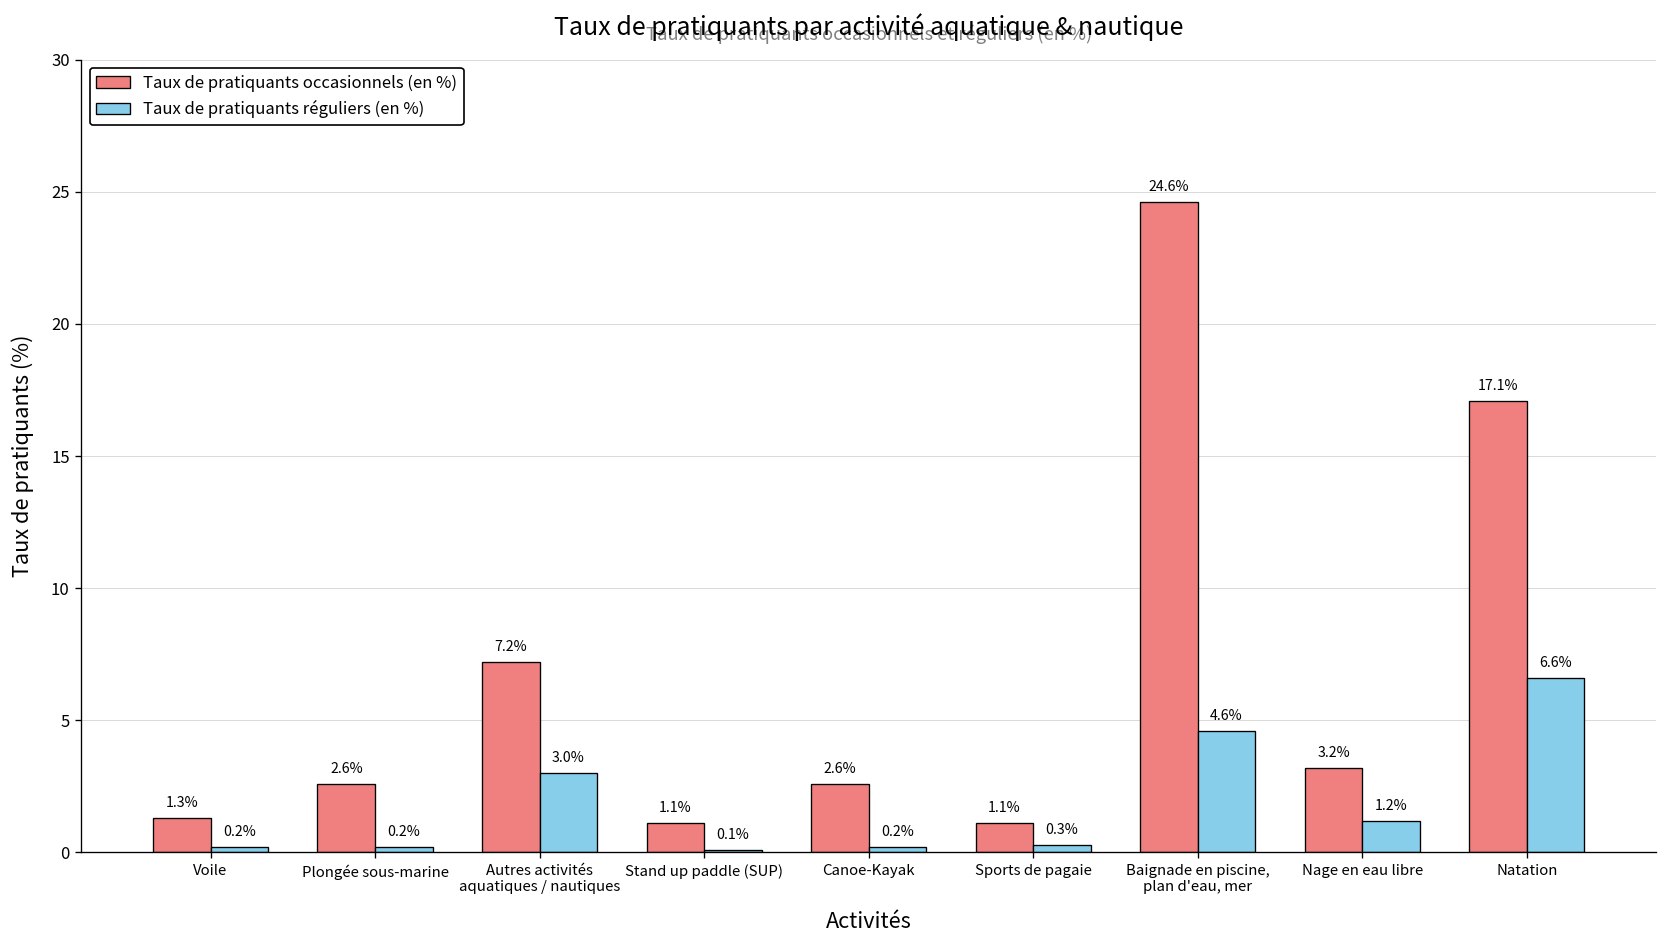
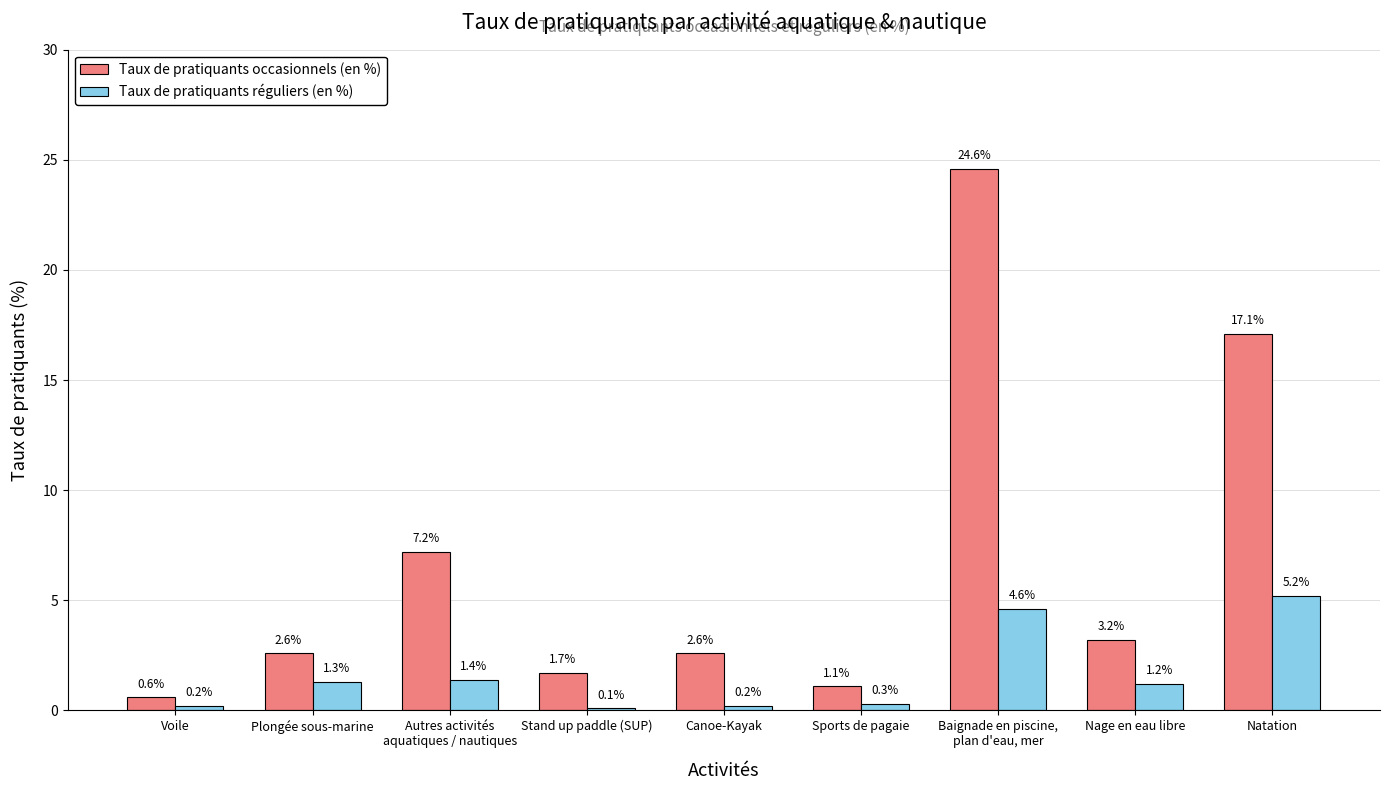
  {
    "Taux de pratiquants occasionnels (en %)": {
-     "Voile": "1.3%",
+     "Voile": "0.6%",
      "Plongée sous-marine": "2.6%",
      "Autres activités aquatiques / nautiques": "7.2%",
-     "Stand up paddle (SUP)": "1.1%",
+     "Stand up paddle (SUP)": "1.7%",
      "Canoe-Kayak": "2.6%",
      "Sports de pagaie": "1.1%",
      "Baignade en piscine, plan d'eau, mer": "24.6%",
      "Nage en eau libre": "3.2%",
      "Natation": "17.1%"
    },
    "Taux de pratiquants réguliers (en %)": {
      "Voile": "0.2%",
-     "Plongée sous-marine": "0.2%",
-     "Autres activités aquatiques / nautiques": "3.0%",
+     "Plongée sous-marine": "1.3%",
+     "Autres activités aquatiques / nautiques": "1.4%",
      "Stand up paddle (SUP)": "0.1%",
      "Canoe-Kayak": "0.2%",
      "Sports de pagaie": "0.3%",
      "Baignade en piscine, plan d'eau, mer": "4.6%",
      "Nage en eau libre": "1.2%",
-     "Natation": "6.6%"
+     "Natation": "5.2%"
    }
  }
